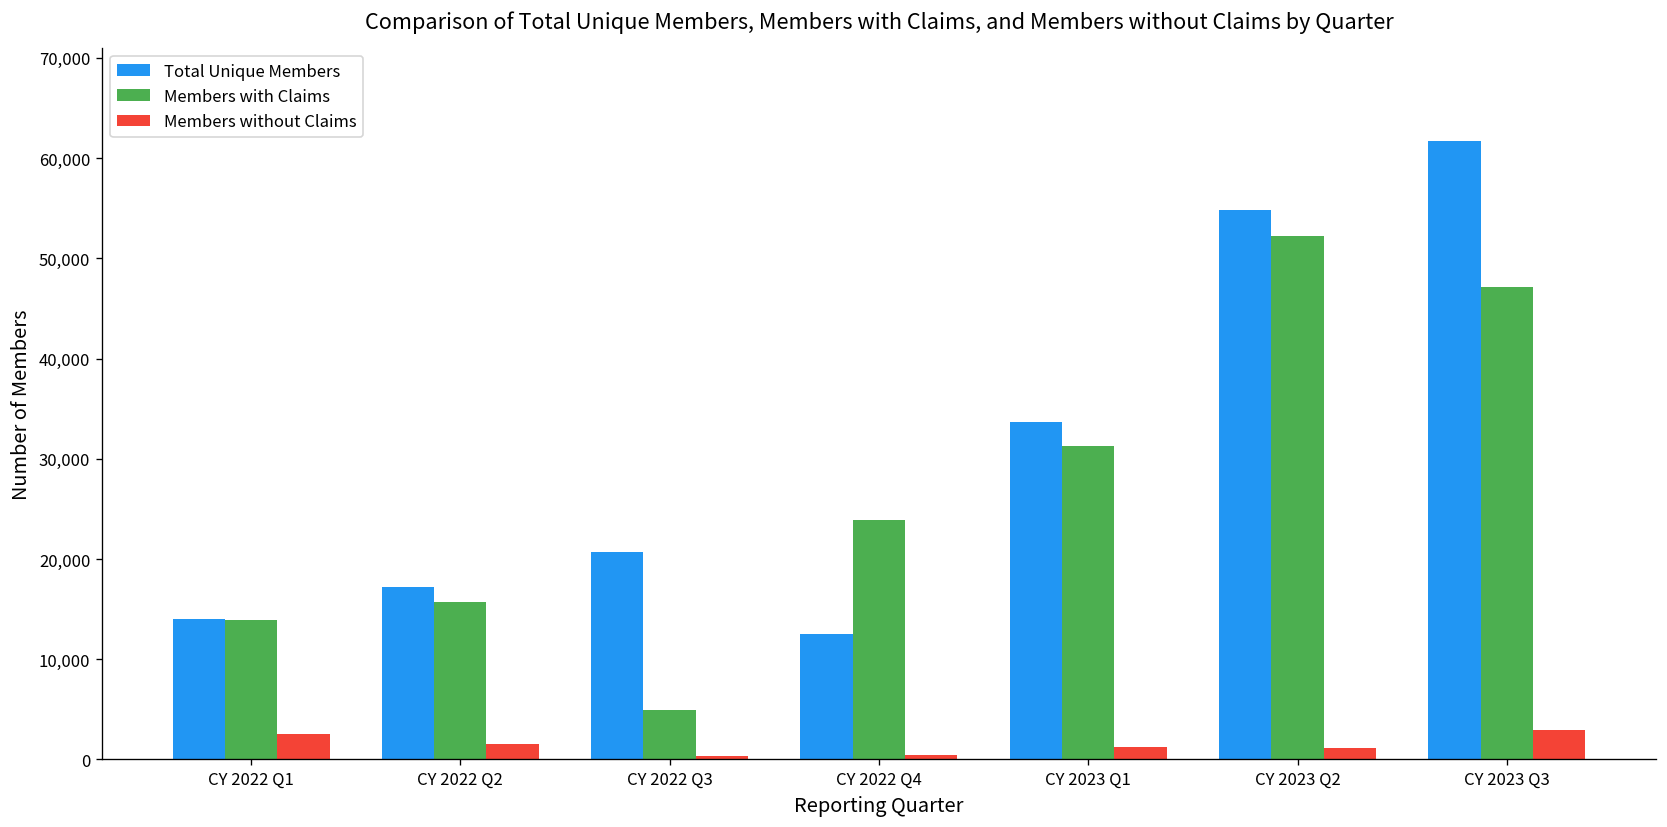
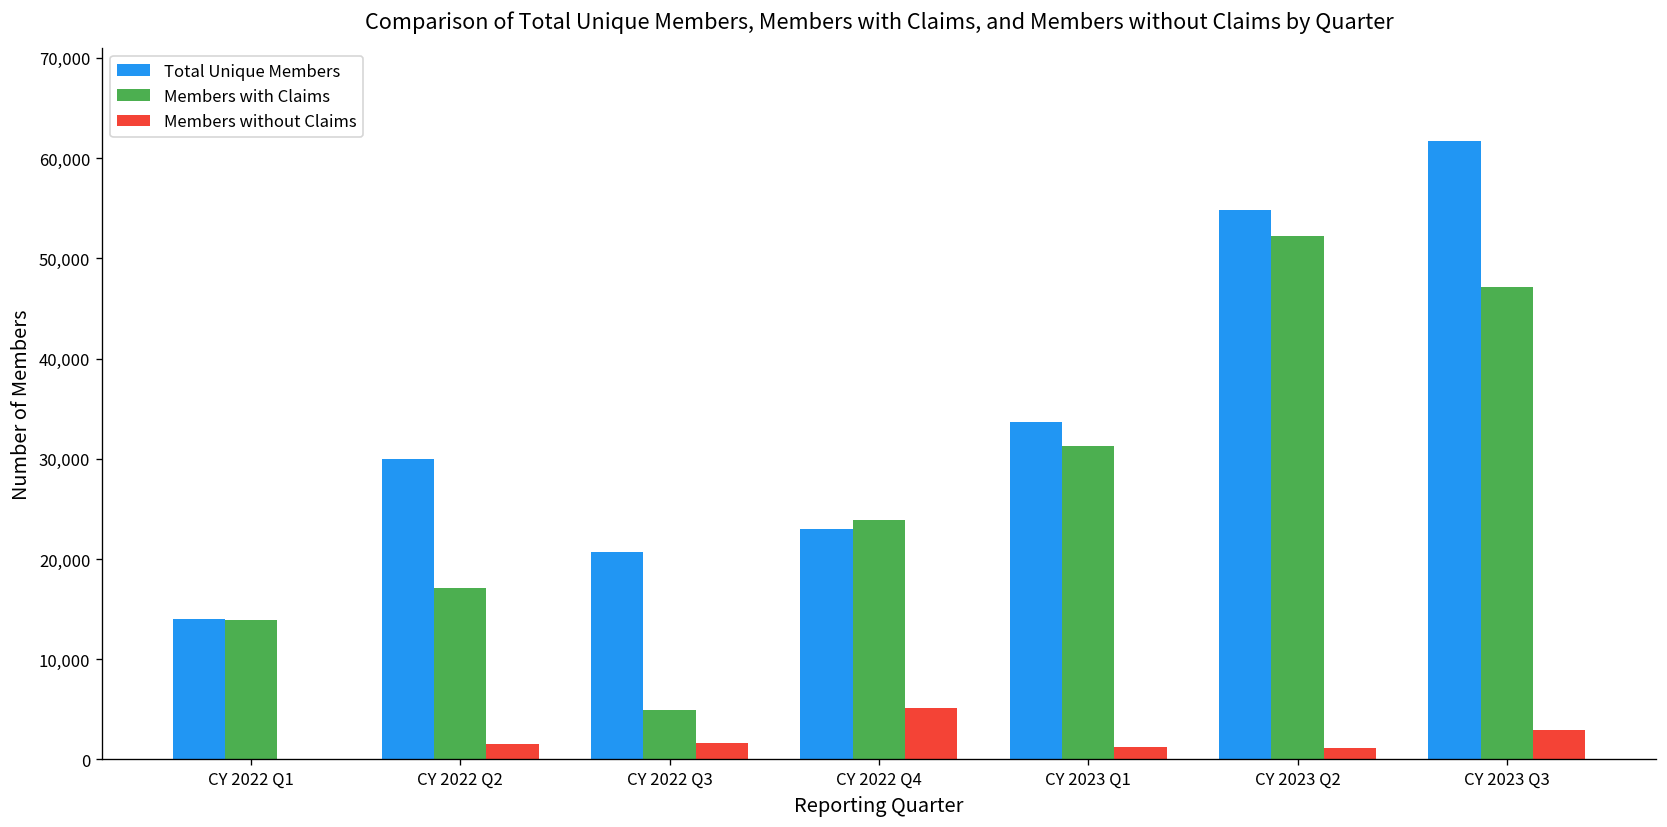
  {
    "Total Unique Members": {
      "CY 2022 Q1": "14,000",
-     "CY 2022 Q2": "17,000",
+     "CY 2022 Q2": "30,000",
      "CY 2022 Q3": "21,000",
-     "CY 2022 Q4": "13,000",
+     "CY 2022 Q4": "23,000",
      "CY 2023 Q1": "34,000",
      "CY 2023 Q2": "55,000",
      "CY 2023 Q3": "62,000"
    },
    "Members with Claims": {
      "CY 2022 Q1": "14,000",
-     "CY 2022 Q2": "16,000",
+     "CY 2022 Q2": "17,000",
      "CY 2022 Q3": "5,000",
      "CY 2022 Q4": "24,000",
      "CY 2023 Q1": "31,000",
      "CY 2023 Q2": "52,000",
      "CY 2023 Q3": "47,000"
    },
    "Members without Claims": {
-     "CY 2022 Q1": "2,000",
+     "CY 2022 Q1": "0",
      "CY 2022 Q2": "2,000",
-     "CY 2022 Q3": "0",
-     "CY 2022 Q4": "0",
+     "CY 2022 Q3": "2,000",
+     "CY 2022 Q4": "5,000",
      "CY 2023 Q1": "1,000",
      "CY 2023 Q2": "1,000",
      "CY 2023 Q3": "3,000"
    }
  }
